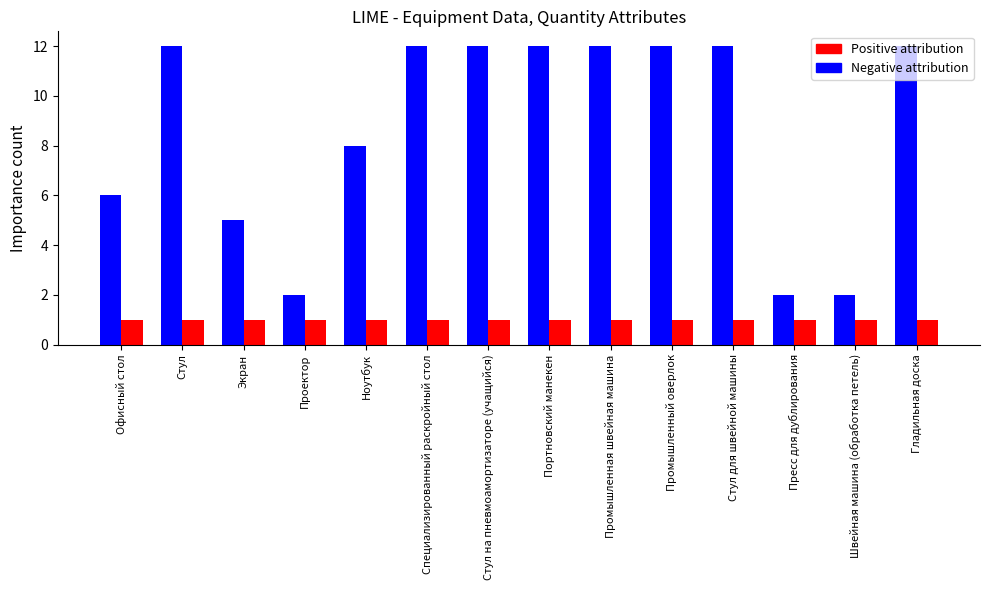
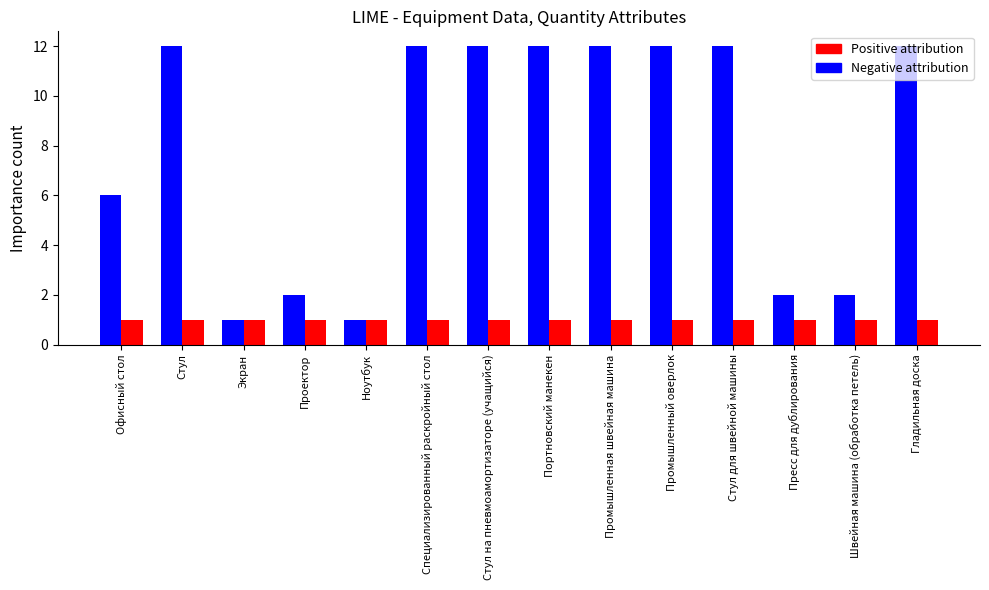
  {
    "Negative attribution": {
      "Офисный стол": 6,
      "Стул": 12,
-     "Экран": 5,
+     "Экран": 1,
      "Проектор": 2,
-     "Ноутбук": 8,
+     "Ноутбук": 1,
      "Специализированный раскройный стол": 12,
      "Стул на пневмоамортизаторе (учащийся)": 12,
      "Портновский манекен": 12,
      "Промышленная швейная машина": 12,
      "Промышленный оверлок": 12,
      "Стул для швейной машины": 12,
      "Пресс для дублирования": 2,
      "Швейная машина (обработка петель)": 2
    },
    "Positive attribution": {
      "Офисный стол": 1,
      "Стул": 1,
      "Экран": 1,
      "Проектор": 1,
      "Ноутбук": 1,
      "Специализированный раскройный стол": 1,
      "Стул на пневмоамортизаторе (учащийся)": 1,
      "Портновский манекен": 1,
      "Промышленная швейная машина": 1,
      "Промышленный оверлок": 1,
      "Стул для швейной машины": 1,
      "Пресс для дублирования": 1,
      "Швейная машина (обработка петель)": 1,
      "Гладильная доска": 1
    }
  }
